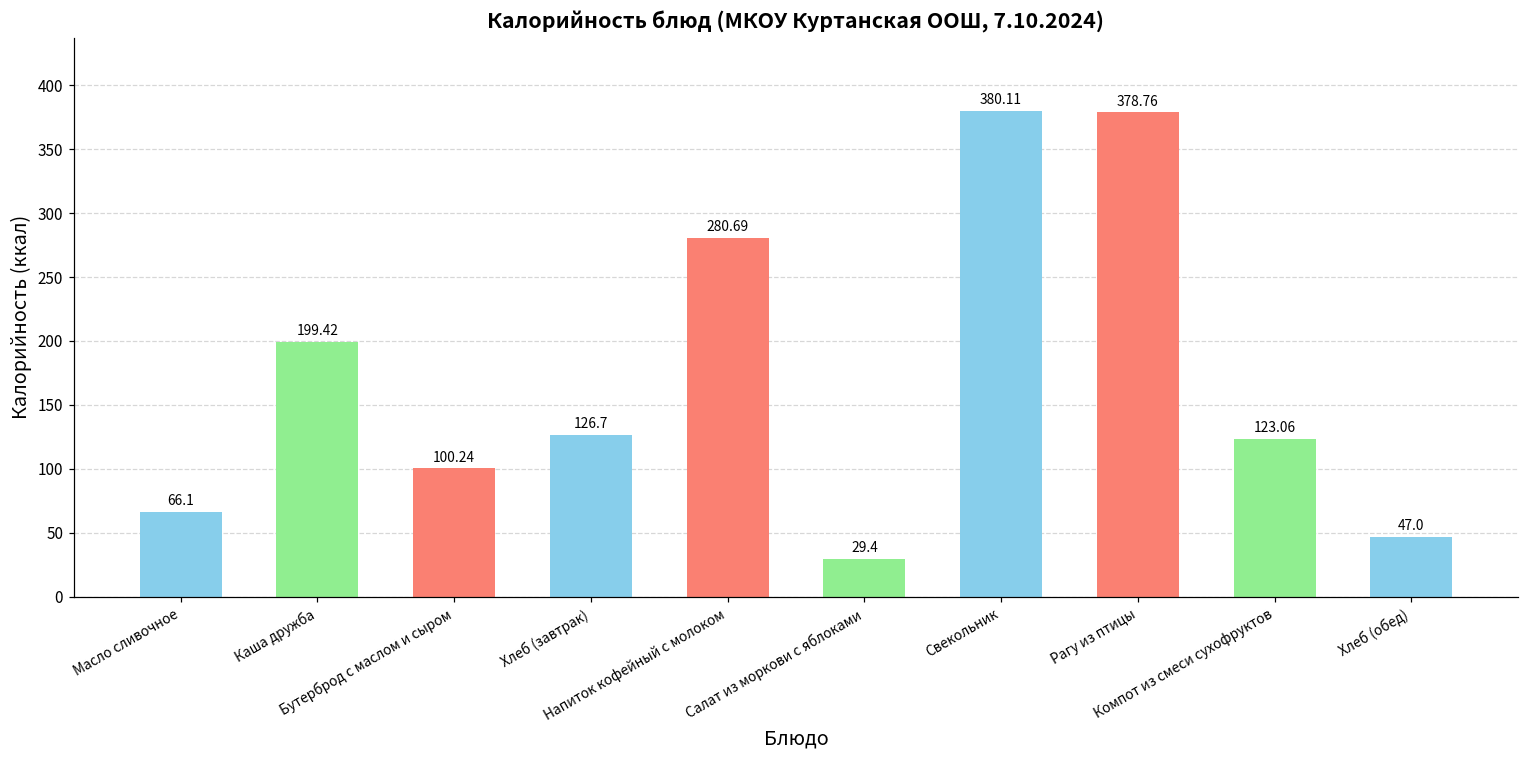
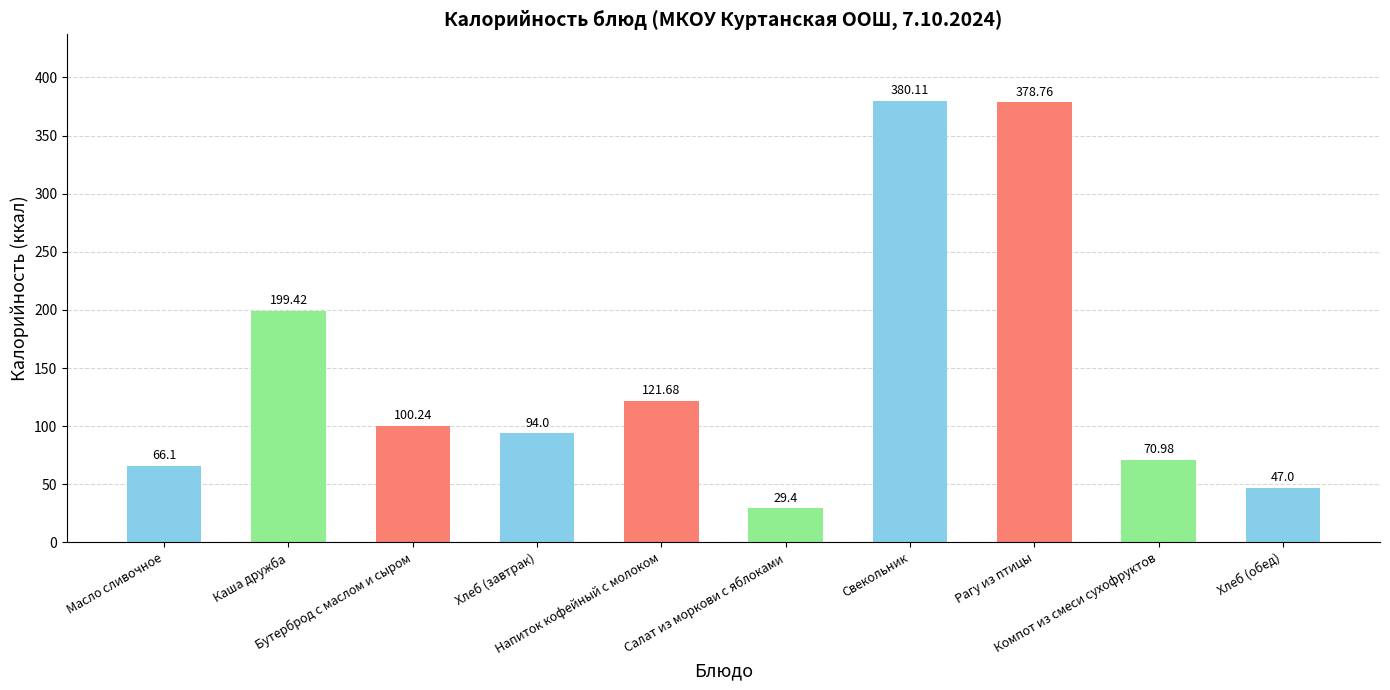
  {
    "Масло сливочное": 66.1,
    "Каша дружба": 199.42,
    "Бутерброд с маслом и сыром": 100.24,
-   "Хлеб (завтрак)": 126.7,
-   "Напиток кофейный с молоком": 280.69,
+   "Хлеб (завтрак)": 94.0,
+   "Напиток кофейный с молоком": 121.68,
    "Салат из моркови с яблоками": 29.4,
    "Свекольник": 380.11,
    "Рагу из птицы": 378.76,
-   "Компот из смеси сухофруктов": 123.06,
+   "Компот из смеси сухофруктов": 70.98,
    "Хлеб (обед)": 47.0
  }
